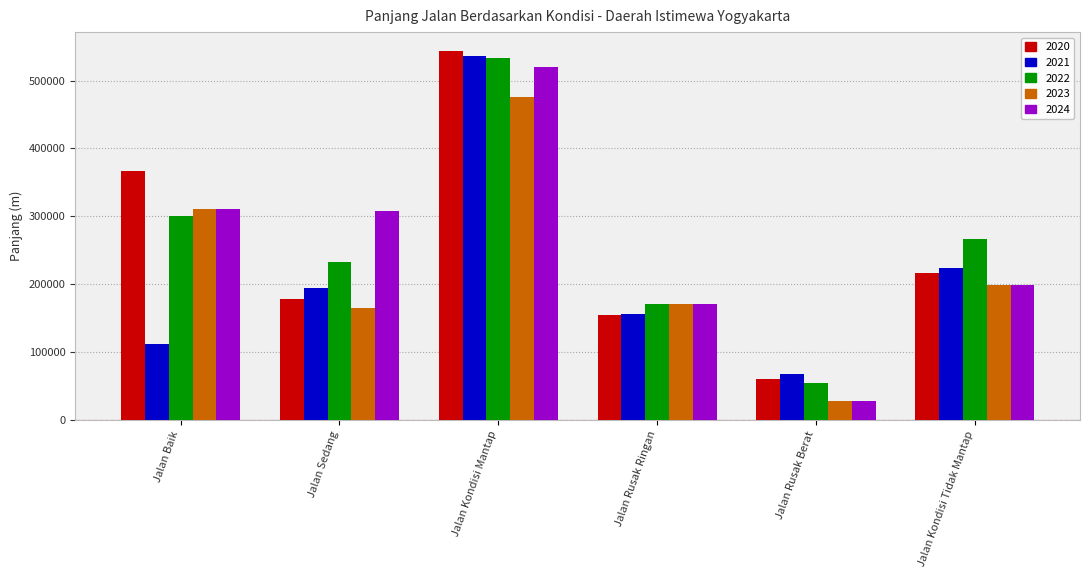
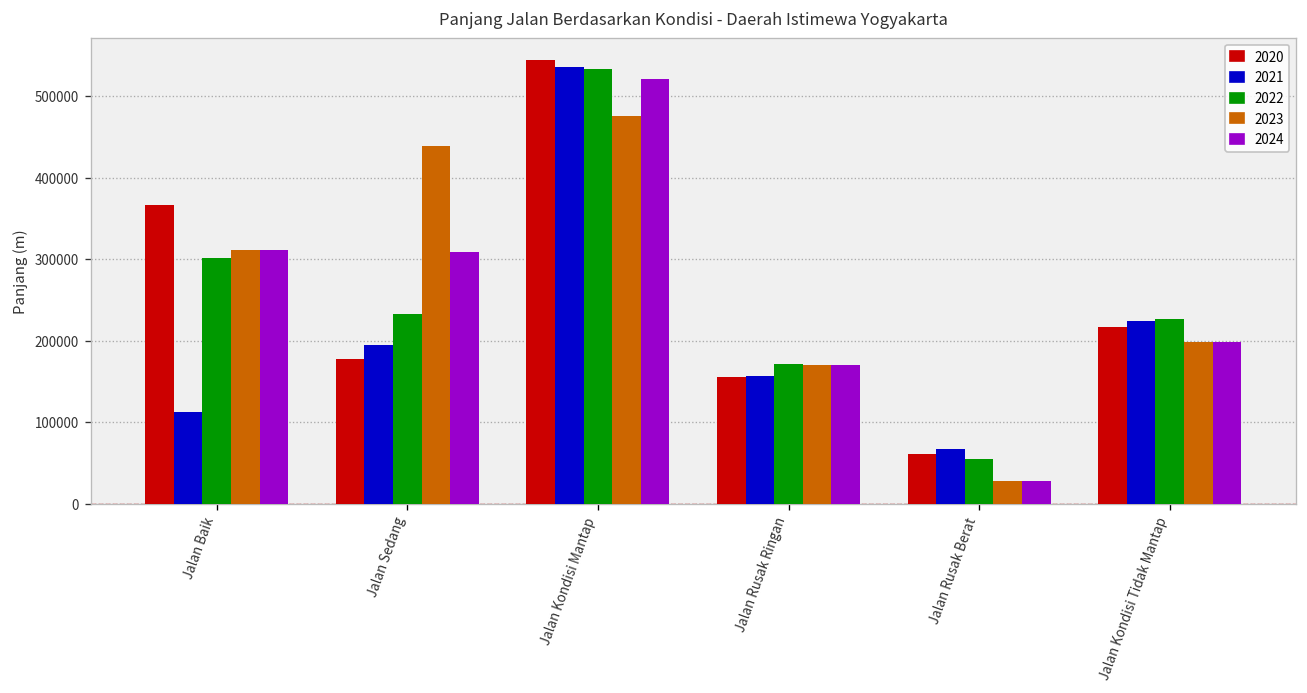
  {
    "2020": {
      "Jalan Baik": 370000,
      "Jalan Sedang": 180000,
      "Jalan Kondisi Mantap": 540000,
      "Jalan Rusak Ringan": 160000,
      "Jalan Rusak Berat": 60000,
      "Jalan Kondisi Tidak Mantap": 220000
    },
    "2021": {
      "Jalan Baik": 110000,
      "Jalan Sedang": 190000,
      "Jalan Kondisi Mantap": 540000,
      "Jalan Rusak Ringan": 160000,
      "Jalan Rusak Berat": 70000,
      "Jalan Kondisi Tidak Mantap": 220000
    },
    "2022": {
      "Jalan Baik": 300000,
      "Jalan Sedang": 230000,
      "Jalan Kondisi Mantap": 530000,
      "Jalan Rusak Ringan": 170000,
      "Jalan Rusak Berat": 60000,
-     "Jalan Kondisi Tidak Mantap": 270000
+     "Jalan Kondisi Tidak Mantap": 230000
    },
    "2023": {
      "Jalan Baik": 310000,
-     "Jalan Sedang": 160000,
+     "Jalan Sedang": 440000,
      "Jalan Kondisi Mantap": 480000,
      "Jalan Rusak Ringan": 170000,
      "Jalan Rusak Berat": 30000,
      "Jalan Kondisi Tidak Mantap": 200000
    },
    "2024": {
      "Jalan Baik": 310000,
      "Jalan Sedang": 310000,
      "Jalan Kondisi Mantap": 520000,
      "Jalan Rusak Ringan": 170000,
      "Jalan Rusak Berat": 30000,
      "Jalan Kondisi Tidak Mantap": 200000
    }
  }
